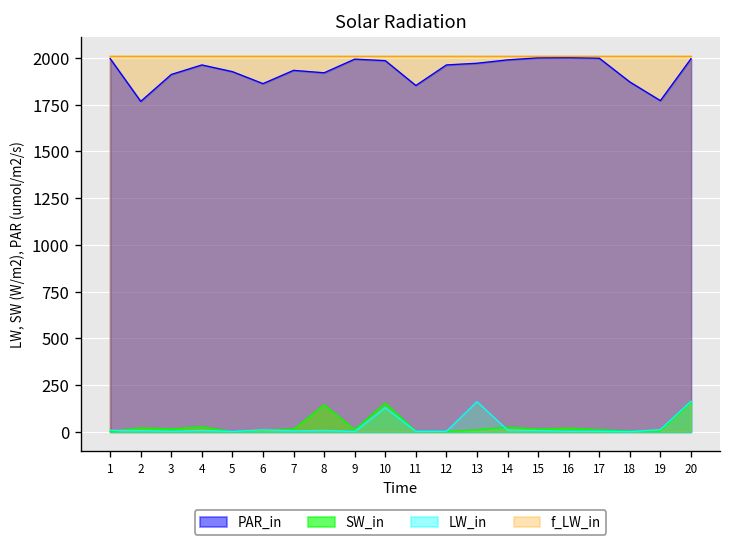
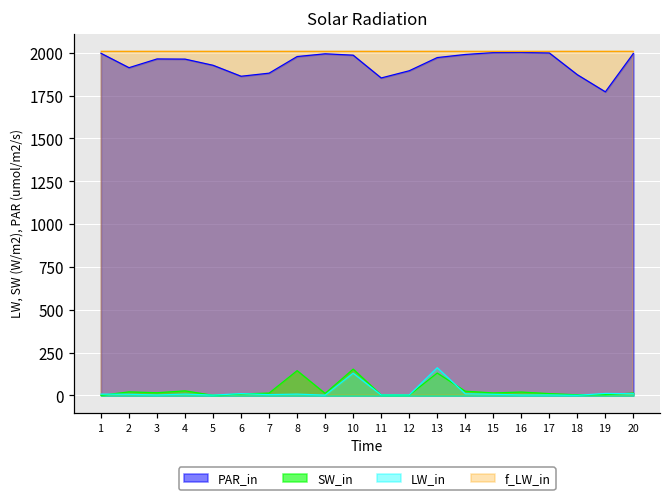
  {
    "PAR_in": {
-     "2": 1770,
-     "3": 1910,
+     "2": 1910,
+     "3": 1960,
      "4": 1960,
      "5": 1930,
      "6": 1860,
-     "7": 1930,
-     "8": 1920,
+     "7": 1880,
+     "8": 1980,
      "9": 1990,
      "10": 1990,
      "11": 1850,
-     "12": 1960,
+     "12": 1900,
      "13": 1970,
      "14": 1990,
      "18": 1870,
      "19": 1770
    },
    "SW_in": {
      "4": 30,
      "8": 150,
      "10": 150,
-     "13": 10,
+     "13": 130,
      "16": 20,
-     "20": 160
+     "20": 10
    },
    "LW_in": {
      "4": 10,
      "8": 10,
      "10": 130,
      "13": 160,
      "16": 0,
-     "20": 160
+     "20": 10
    },
    "f_LW_in": {
      "2": 2010,
      "3": 2010,
      "4": 2010,
      "5": 2010,
      "6": 2010,
      "7": 2010,
      "8": 2010,
      "9": 2010,
      "10": 2010,
      "11": 2010,
      "12": 2010,
      "13": 2010,
      "14": 2010,
      "18": 2010,
      "19": 2010
    }
  }
